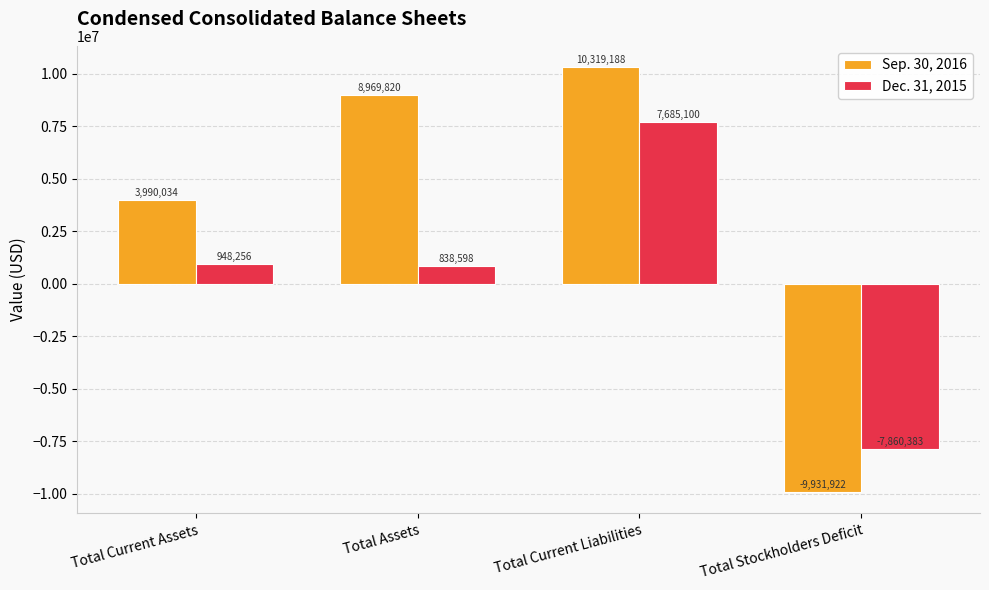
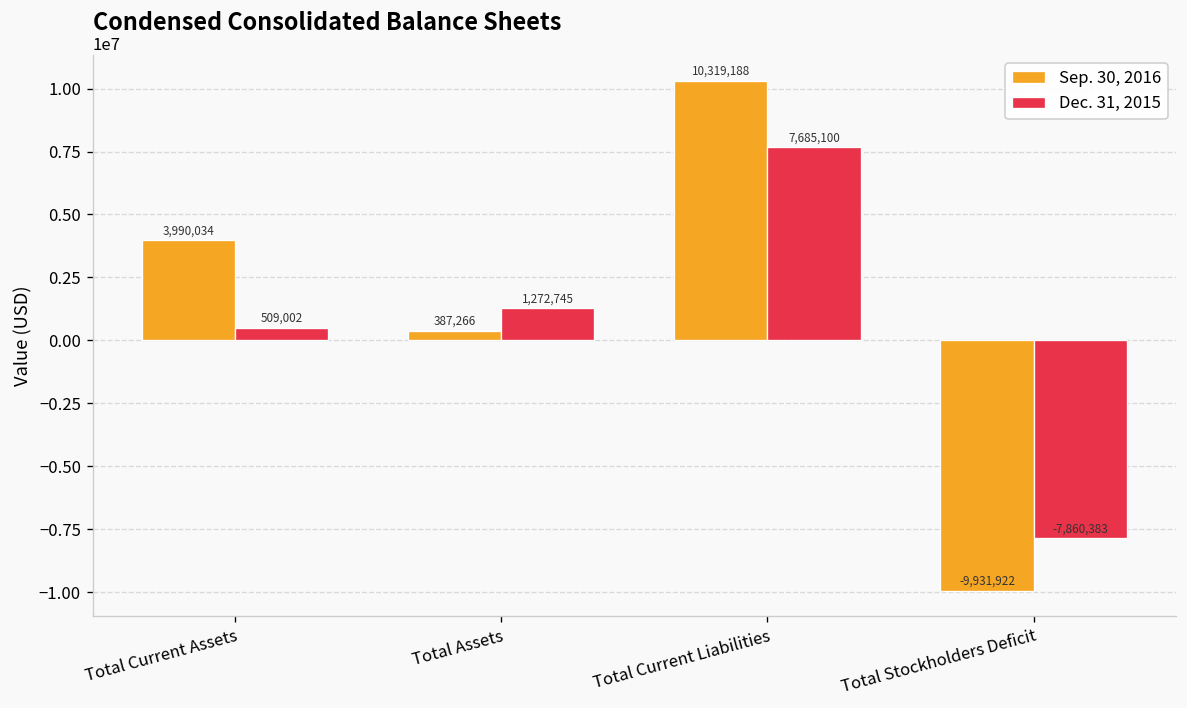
  {
    "Sep. 30, 2016": {
      "Total Current Assets": "3,990,034",
-     "Total Assets": "8,969,820",
+     "Total Assets": "387,266",
      "Total Current Liabilities": "10,319,188",
      "Total Stockholders Deficit": "-9,931,922"
    },
    "Dec. 31, 2015": {
-     "Total Current Assets": "948,256",
-     "Total Assets": "838,598",
+     "Total Current Assets": "509,002",
+     "Total Assets": "1,272,745",
      "Total Current Liabilities": "7,685,100",
      "Total Stockholders Deficit": "-7,860,383"
    }
  }
